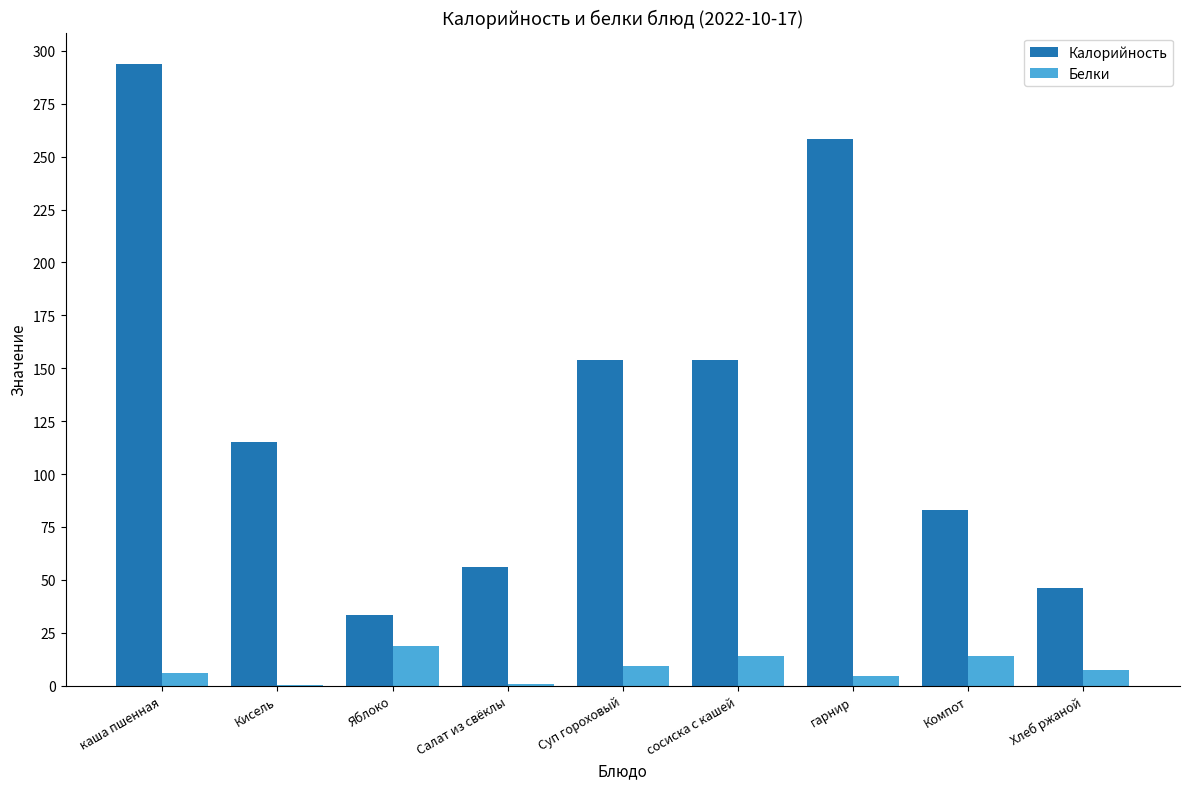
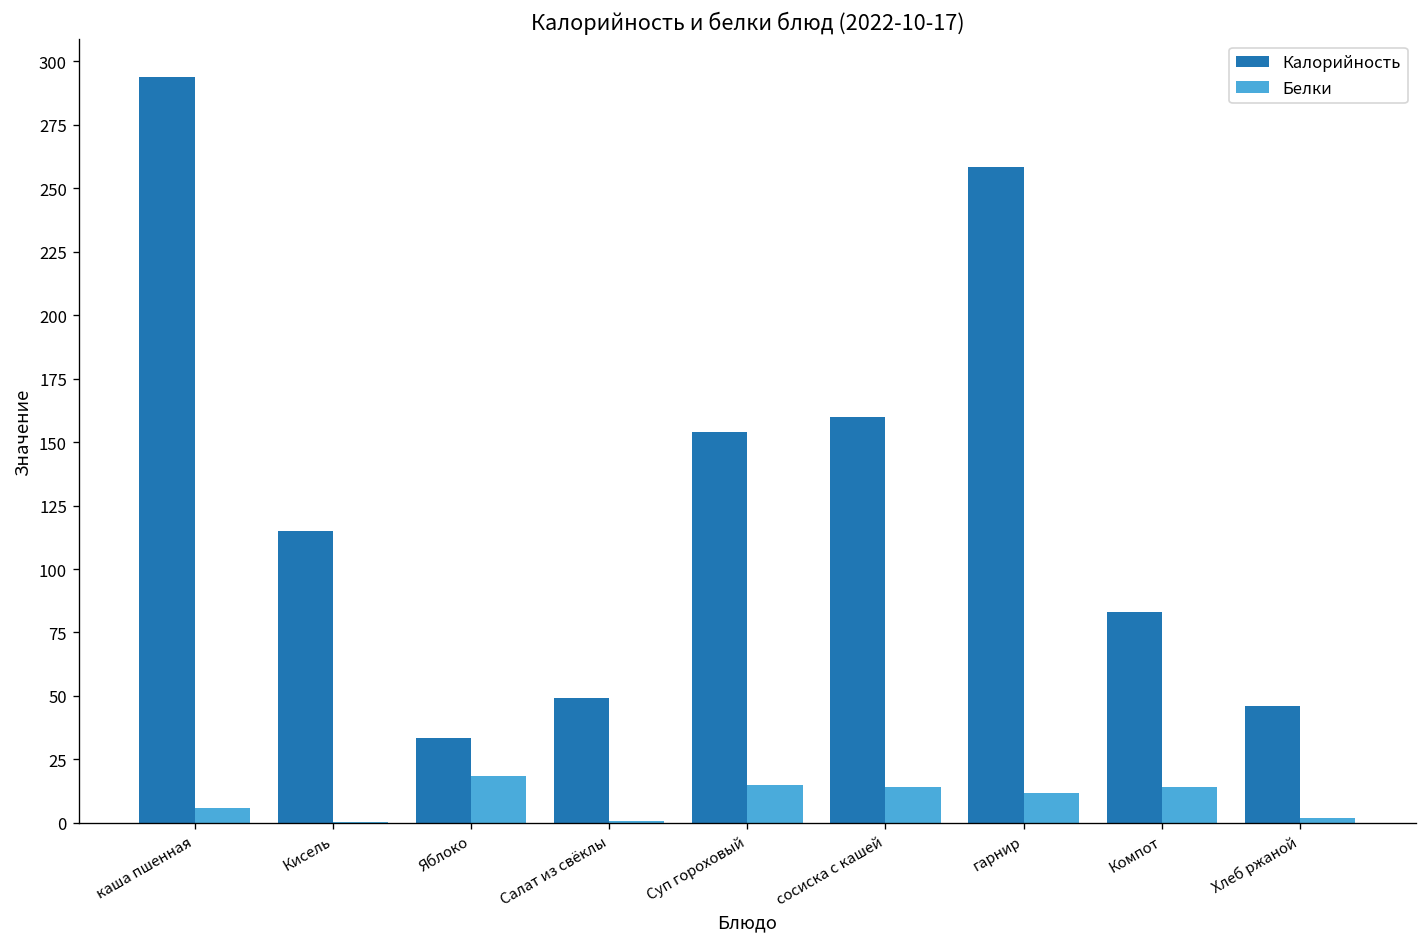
  {
    "Калорийность": {
      "каша пшенная": 294,
      "Кисель": 115,
      "Яблоко": 33,
-     "Салат из свёклы": 56,
+     "Салат из свёклы": 49,
      "Суп гороховый": 154,
-     "сосиска с кашей": 154,
+     "сосиска с кашей": 160,
      "гарнир": 258,
      "Компот": 83,
      "Хлеб ржаной": 46
    },
    "Белки": {
      "каша пшенная": 6,
      "Яблоко": 19,
-     "Суп гороховый": 9,
+     "Суп гороховый": 15,
      "сосиска с кашей": 14,
-     "гарнир": 4,
+     "гарнир": 12,
      "Компот": 14,
-     "Хлеб ржаной": 7
+     "Хлеб ржаной": 2
    }
  }
